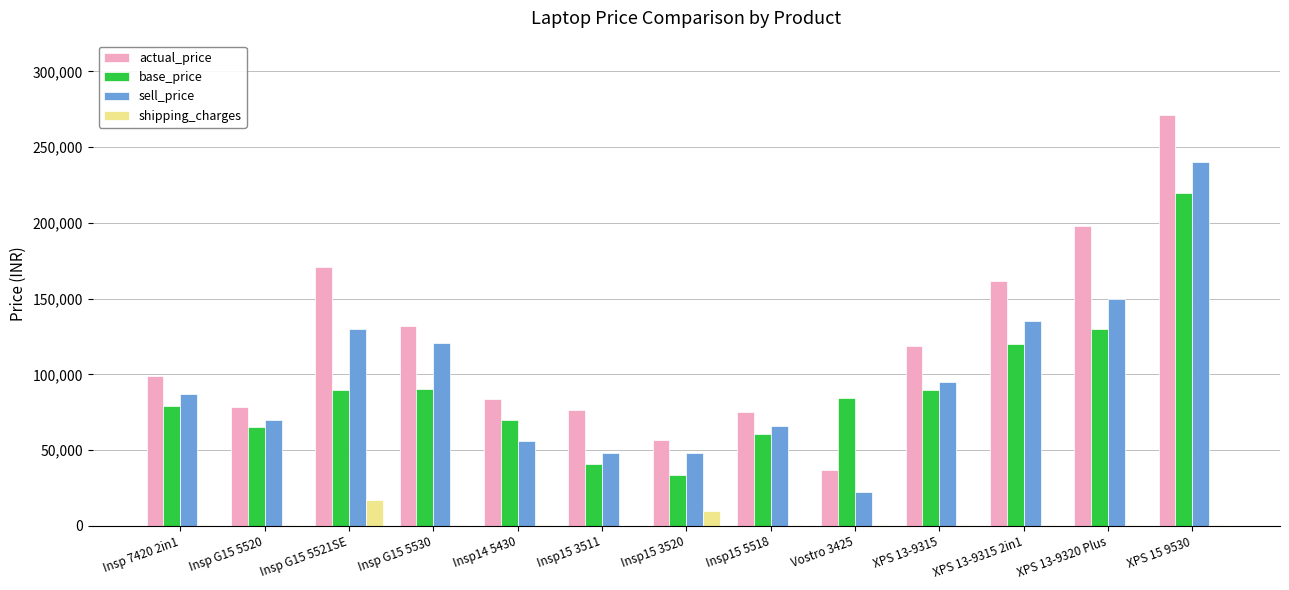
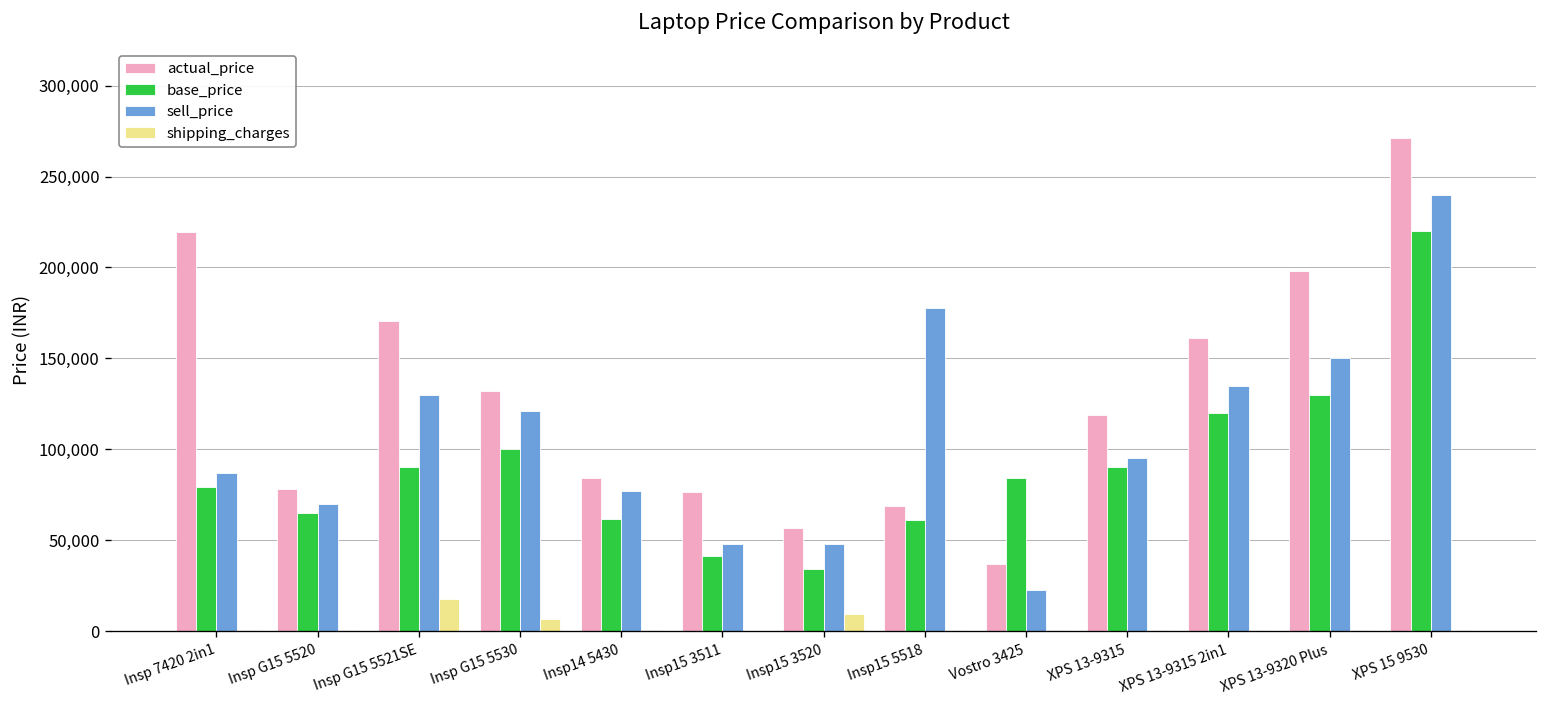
  {
    "actual_price": {
-     "Insp 7420 2in1": "99,000",
+     "Insp 7420 2in1": "220,000",
      "Insp G15 5520": "78,000",
      "Insp G15 5521SE": "171,000",
      "Insp G15 5530": "132,000",
      "Insp14 5430": "84,000",
      "Insp15 3511": "76,000",
      "Insp15 3520": "57,000",
-     "Insp15 5518": "75,000",
+     "Insp15 5518": "69,000",
      "Vostro 3425": "37,000",
      "XPS 13-9315": "119,000",
      "XPS 13-9315 2in1": "161,000",
      "XPS 13-9320 Plus": "198,000",
      "XPS 15 9530": "271,000"
    },
    "base_price": {
      "Insp 7420 2in1": "79,000",
      "Insp G15 5520": "65,000",
      "Insp G15 5521SE": "90,000",
-     "Insp G15 5530": "90,000",
-     "Insp14 5430": "70,000",
+     "Insp G15 5530": "100,000",
+     "Insp14 5430": "62,000",
      "Insp15 3511": "41,000",
      "Insp15 3520": "34,000",
      "Insp15 5518": "61,000",
      "Vostro 3425": "84,000",
      "XPS 13-9315": "90,000",
      "XPS 13-9315 2in1": "120,000",
      "XPS 13-9320 Plus": "130,000",
      "XPS 15 9530": "220,000"
    },
    "sell_price": {
      "Insp 7420 2in1": "87,000",
      "Insp G15 5520": "70,000",
      "Insp G15 5521SE": "130,000",
      "Insp G15 5530": "121,000",
-     "Insp14 5430": "56,000",
+     "Insp14 5430": "77,000",
      "Insp15 3511": "48,000",
      "Insp15 3520": "48,000",
-     "Insp15 5518": "66,000",
+     "Insp15 5518": "178,000",
      "Vostro 3425": "23,000",
      "XPS 13-9315": "95,000",
      "XPS 13-9315 2in1": "135,000",
      "XPS 13-9320 Plus": "150,000",
      "XPS 15 9530": "240,000"
    },
    "shipping_charges": {
      "Insp G15 5521SE": "17,000",
-     "Insp G15 5530": "1,000",
+     "Insp G15 5530": "7,000",
      "Insp15 3511": "0",
      "Insp15 3520": "10,000"
    }
  }
